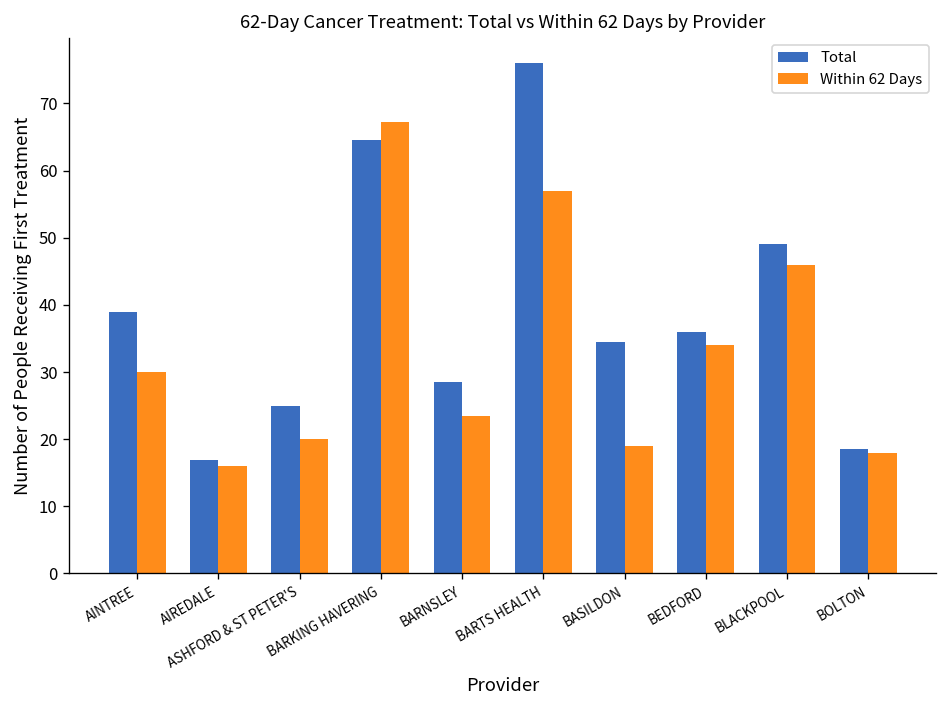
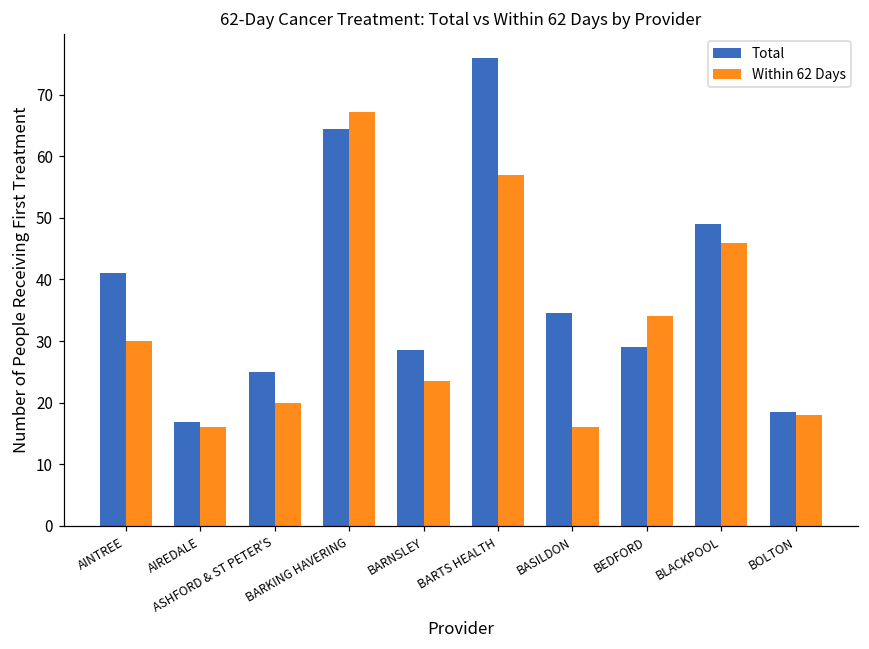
  {
    "Total": {
-     "AINTREE": 39,
+     "AINTREE": 41,
      "AIREDALE": 17,
      "ASHFORD & ST PETER'S": 25,
      "BARKING HAVERING": 65,
      "BARNSLEY": 29,
      "BARTS HEALTH": 76,
      "BASILDON": 35,
-     "BEDFORD": 36,
+     "BEDFORD": 29,
      "BLACKPOOL": 49,
      "BOLTON": 19
    },
    "Within 62 Days": {
      "AINTREE": 30,
      "AIREDALE": 16,
      "ASHFORD & ST PETER'S": 20,
      "BARKING HAVERING": 67,
      "BARNSLEY": 24,
      "BARTS HEALTH": 57,
-     "BASILDON": 19,
+     "BASILDON": 16,
      "BEDFORD": 34,
      "BLACKPOOL": 46,
      "BOLTON": 18
    }
  }
